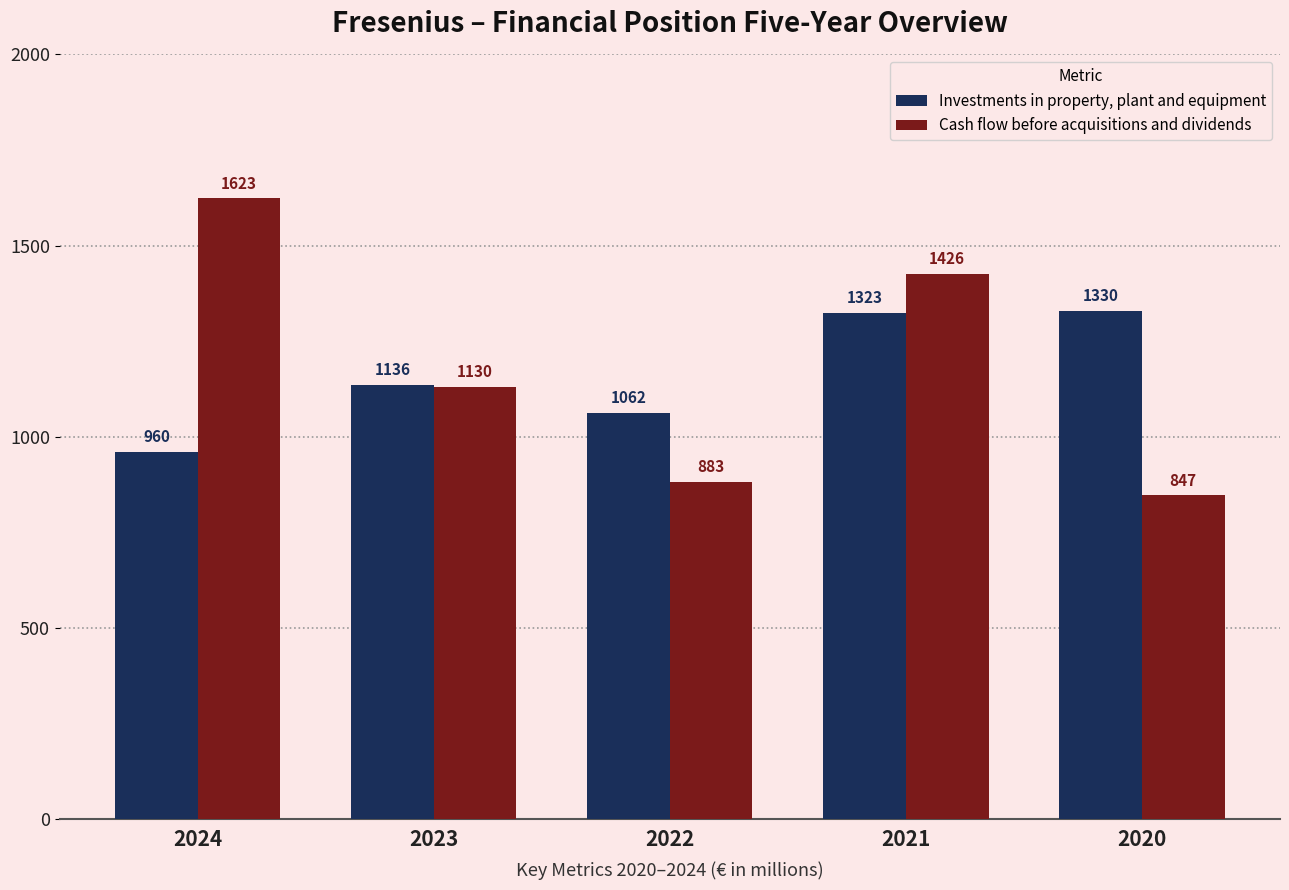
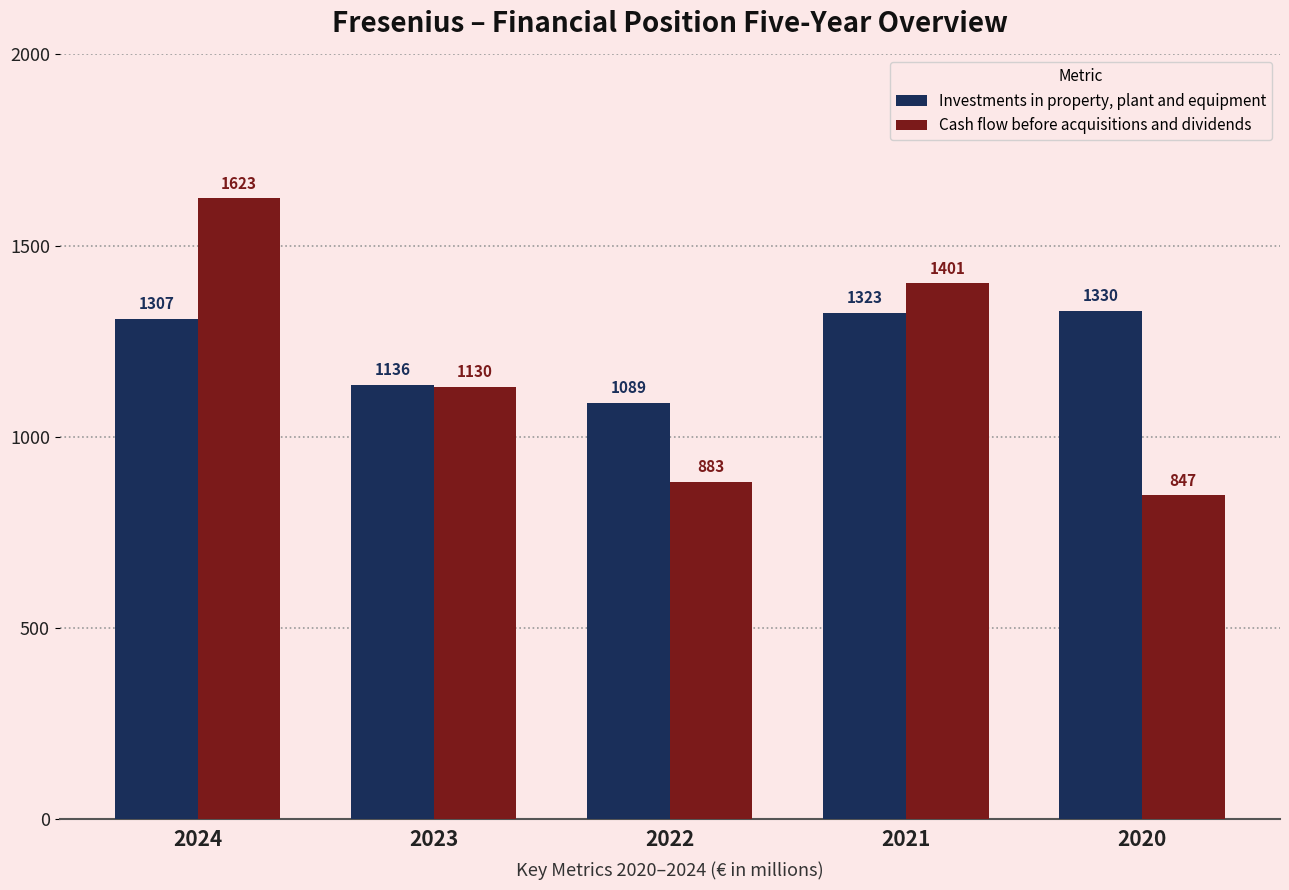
  {
    "Investments in property, plant and equipment": {
-     "2024": 960,
+     "2024": 1307,
      "2023": 1136,
-     "2022": 1062,
+     "2022": 1089,
      "2021": 1323,
      "2020": 1330
    },
    "Cash flow before acquisitions and dividends": {
      "2024": 1623,
      "2023": 1130,
      "2022": 883,
-     "2021": 1426,
+     "2021": 1401,
      "2020": 847
    }
  }
